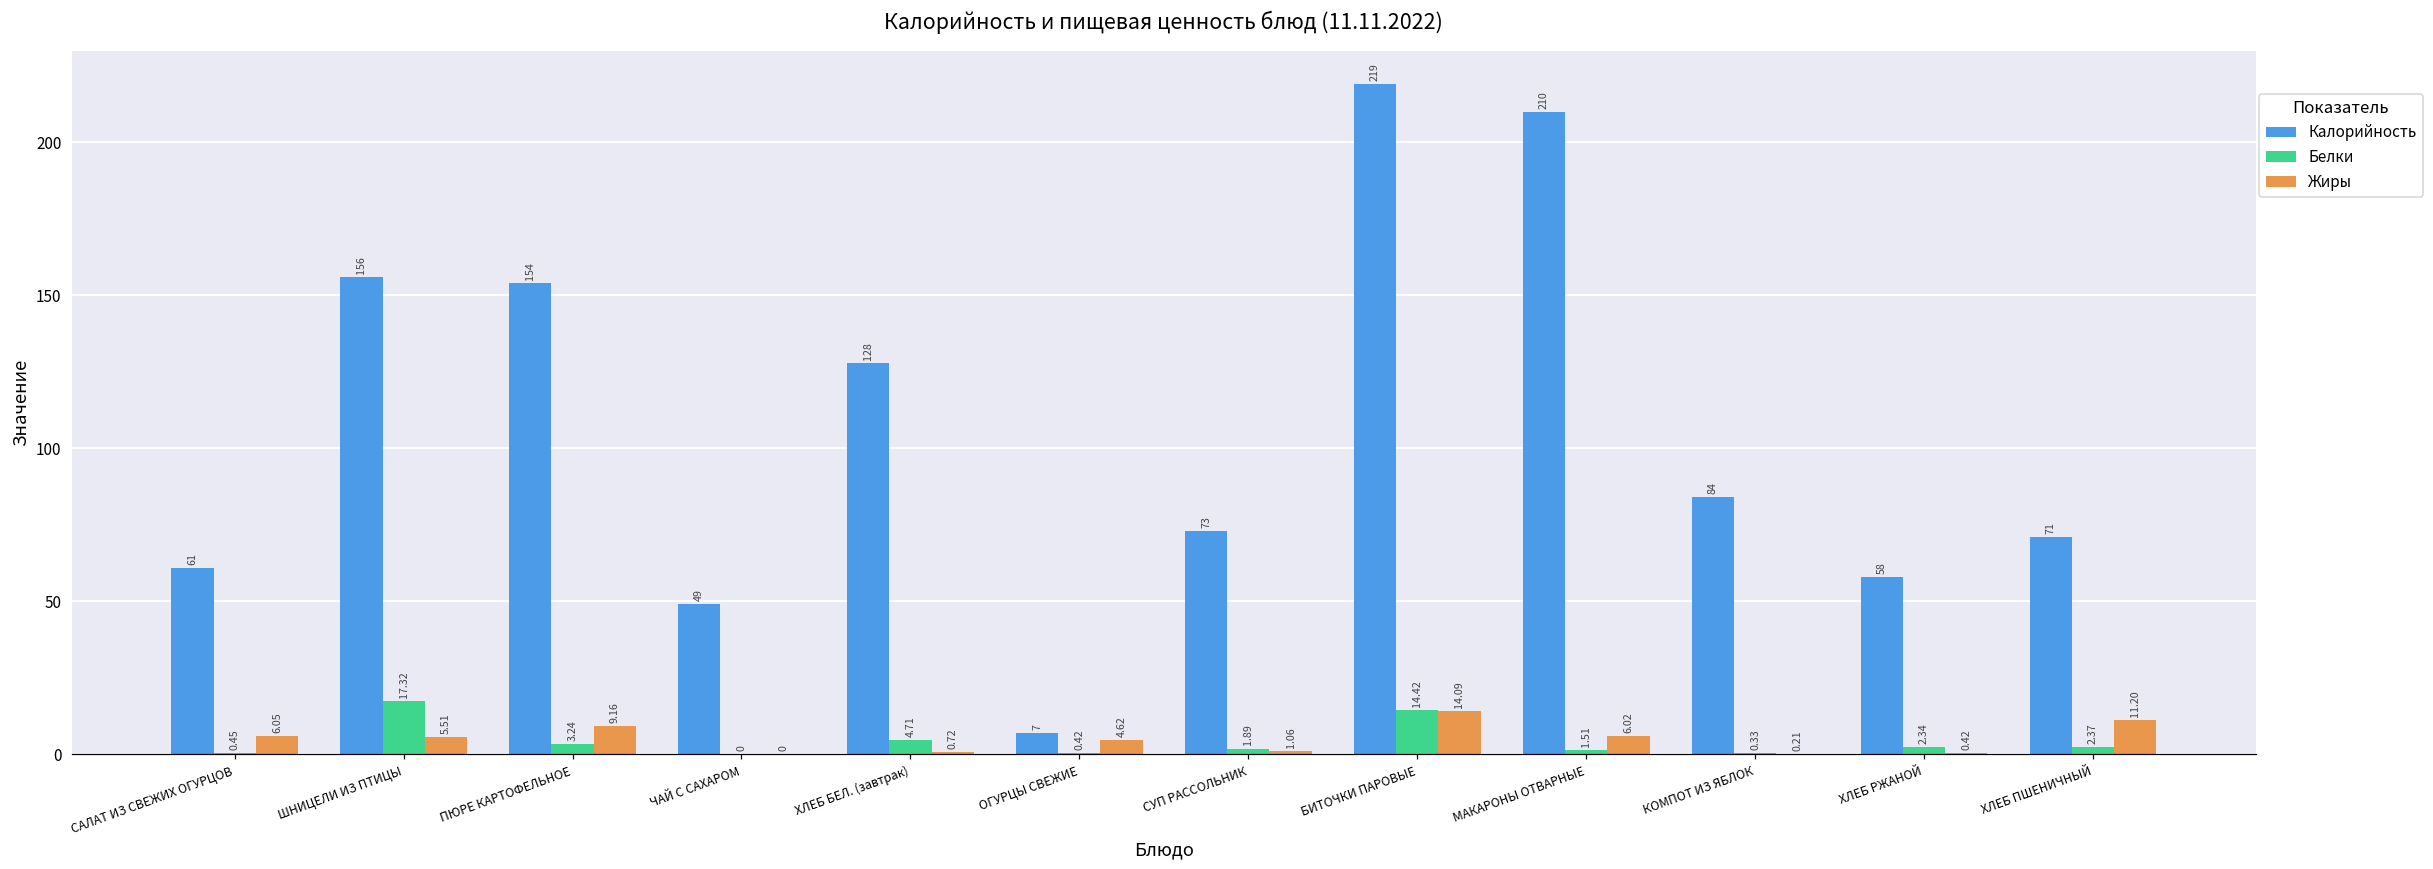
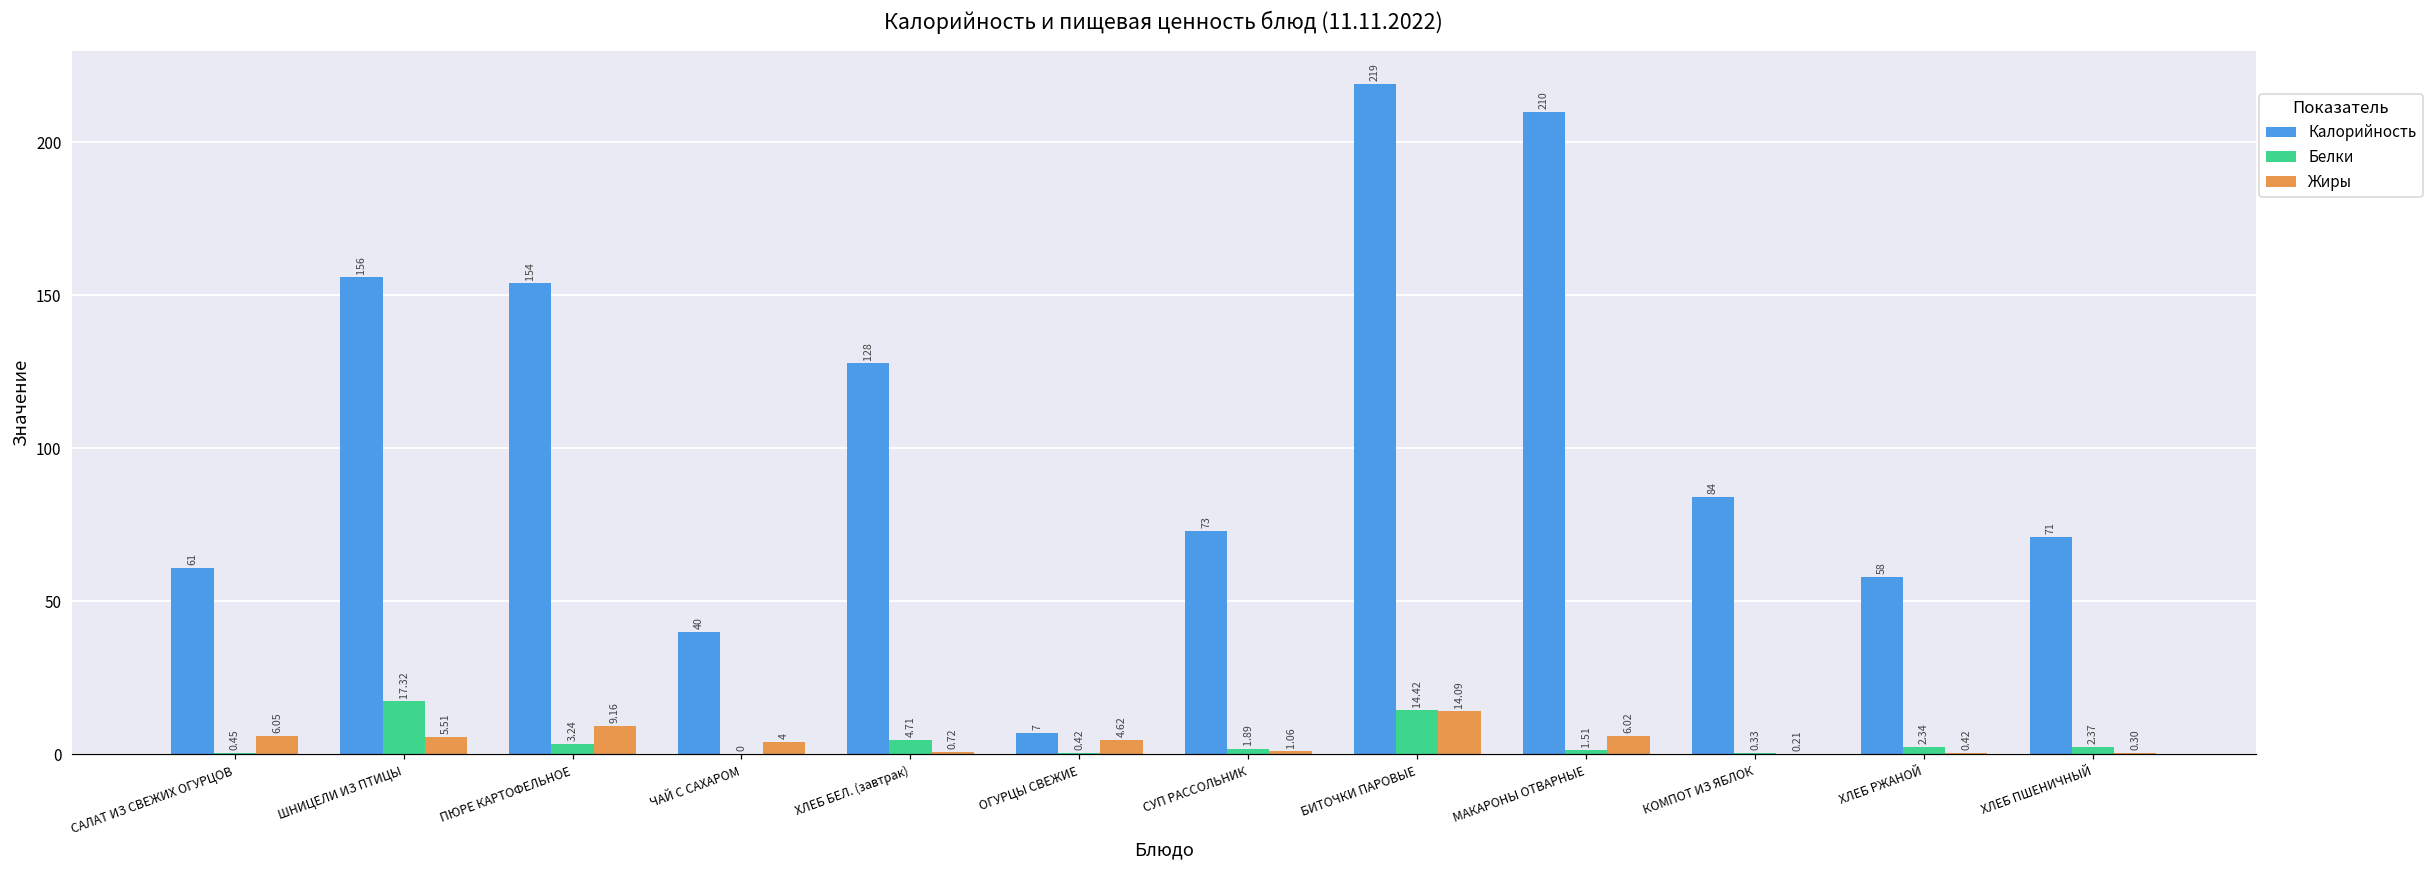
  {
    "Калорийность": {
      "САЛАТ ИЗ СВЕЖИХ ОГУРЦОВ": 61,
      "ШНИЦЕЛИ ИЗ ПТИЦЫ": 156,
      "ПЮРЕ КАРТОФЕЛЬНОЕ": 154,
-     "ЧАЙ С САХАРОМ": 49,
+     "ЧАЙ С САХАРОМ": 40,
      "ХЛЕБ БЕЛ. (завтрак)": 128,
      "ОГУРЦЫ СВЕЖИЕ": 7,
      "СУП РАССОЛЬНИК": 73,
      "БИТОЧКИ ПАРОВЫЕ": 219,
      "МАКАРОНЫ ОТВАРНЫЕ": 210,
      "КОМПОТ ИЗ ЯБЛОК": 84,
      "ХЛЕБ РЖАНОЙ": 58,
      "ХЛЕБ ПШЕНИЧНЫЙ": 71
    },
    "Белки": {
      "САЛАТ ИЗ СВЕЖИХ ОГУРЦОВ": 0.45,
      "ШНИЦЕЛИ ИЗ ПТИЦЫ": 17.32,
      "ПЮРЕ КАРТОФЕЛЬНОЕ": 3.24,
      "ЧАЙ С САХАРОМ": 0,
      "ХЛЕБ БЕЛ. (завтрак)": 4.71,
      "ОГУРЦЫ СВЕЖИЕ": 0.42,
      "СУП РАССОЛЬНИК": 1.89,
      "БИТОЧКИ ПАРОВЫЕ": 14.42,
      "МАКАРОНЫ ОТВАРНЫЕ": 1.51,
      "КОМПОТ ИЗ ЯБЛОК": 0.33,
      "ХЛЕБ РЖАНОЙ": 2.34,
      "ХЛЕБ ПШЕНИЧНЫЙ": 2.37
    },
    "Жиры": {
      "САЛАТ ИЗ СВЕЖИХ ОГУРЦОВ": 6.05,
      "ШНИЦЕЛИ ИЗ ПТИЦЫ": 5.51,
      "ПЮРЕ КАРТОФЕЛЬНОЕ": 9.16,
-     "ЧАЙ С САХАРОМ": 0,
+     "ЧАЙ С САХАРОМ": 4,
      "ХЛЕБ БЕЛ. (завтрак)": 0.72,
      "ОГУРЦЫ СВЕЖИЕ": 4.62,
      "СУП РАССОЛЬНИК": 1.06,
      "БИТОЧКИ ПАРОВЫЕ": 14.09,
      "МАКАРОНЫ ОТВАРНЫЕ": 6.02,
      "КОМПОТ ИЗ ЯБЛОК": 0.21,
      "ХЛЕБ РЖАНОЙ": 0.42,
-     "ХЛЕБ ПШЕНИЧНЫЙ": 11.20
+     "ХЛЕБ ПШЕНИЧНЫЙ": 0.30
    }
  }
